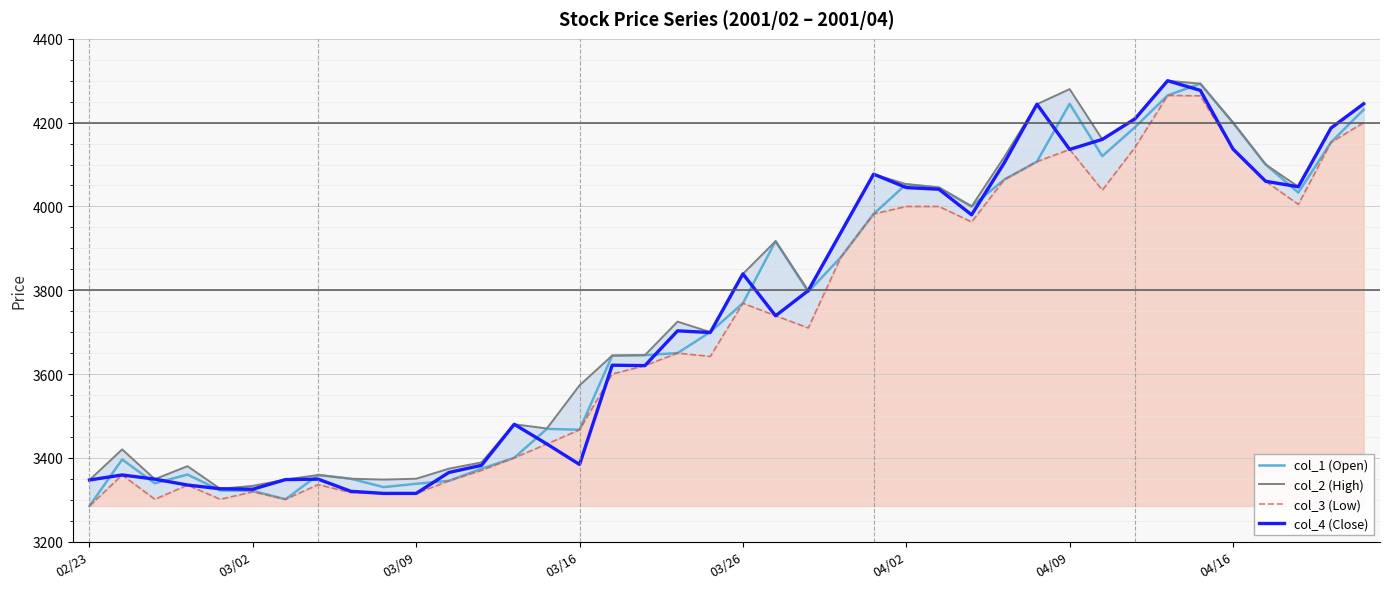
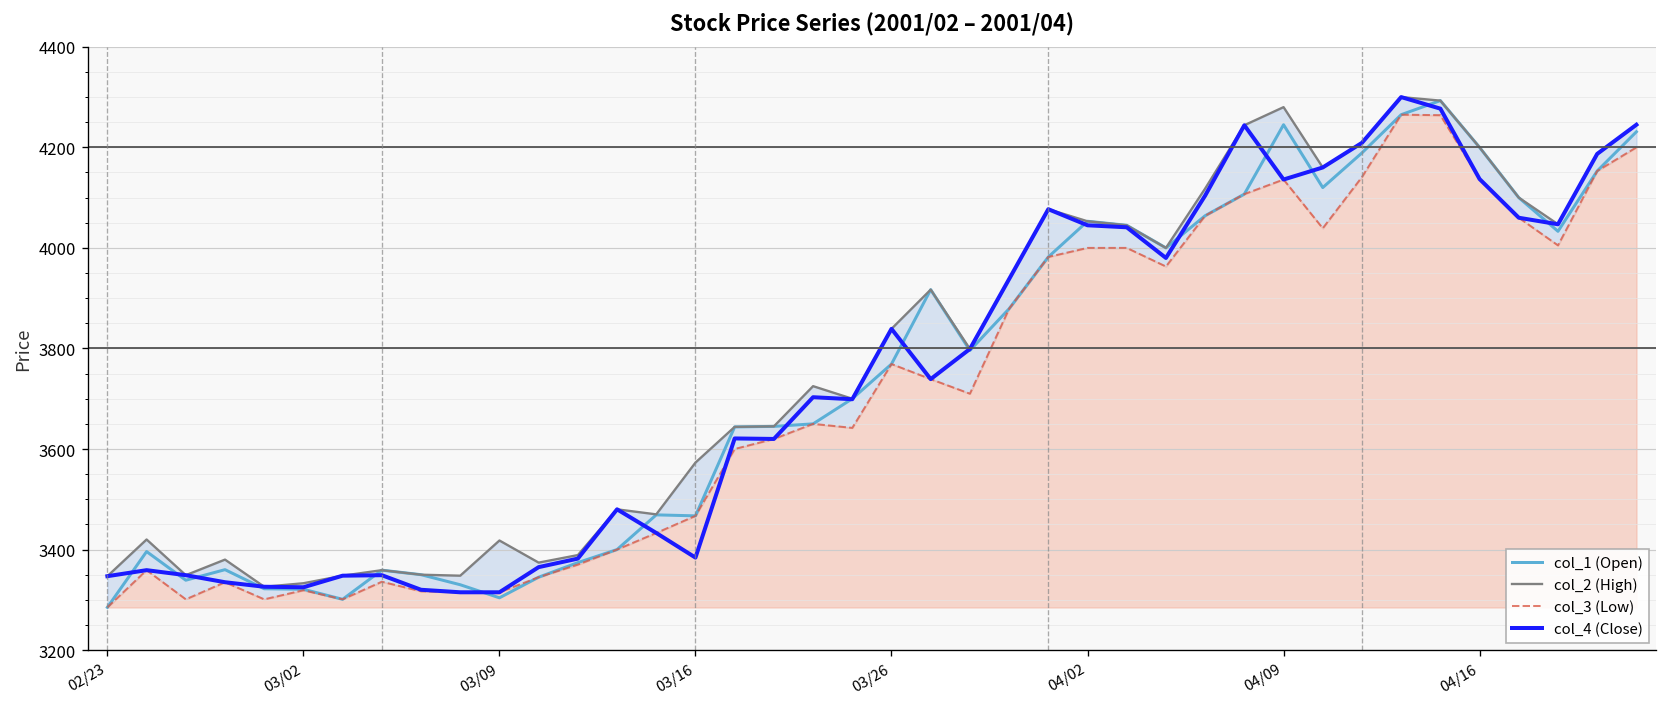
  {
    "col_1 (Open)": {
-     "03/09": 3340,
+     "03/09": 3300,
      "04/09": 4250
    },
    "col_2 (High)": {
      "03/02": 3330,
-     "03/09": 3350,
+     "03/09": 3420,
      "03/16": 3570,
      "04/09": 4280
    },
    "col_3 (Low)": {
      "04/02": 4000
    },
    "col_4 (Close)": {
      "03/16": 3380,
      "04/02": 4050
    }
  }
